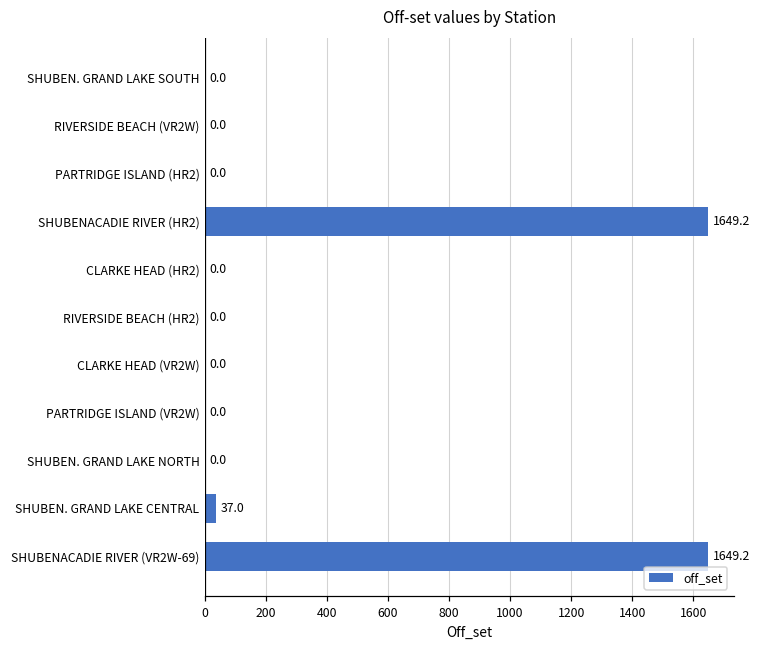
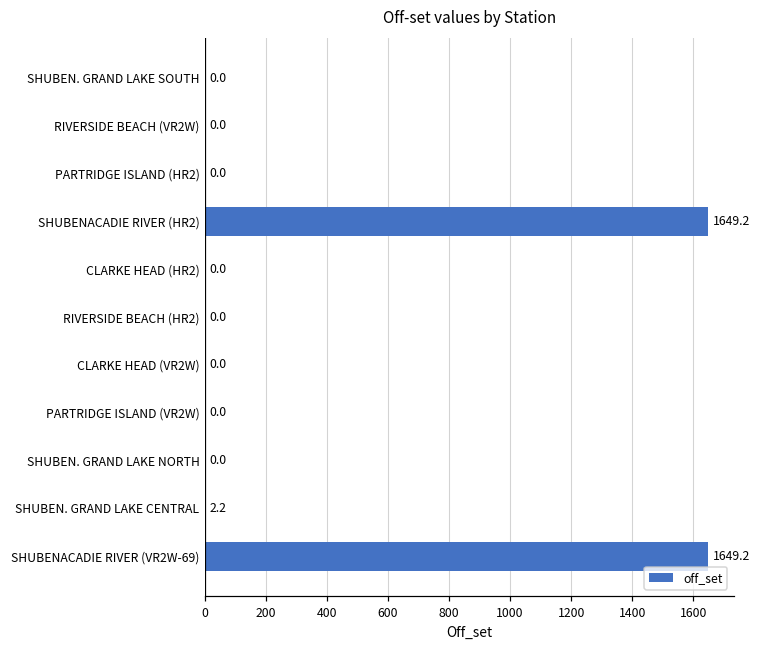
  {
    "SHUBEN. GRAND LAKE SOUTH": 0.0,
    "RIVERSIDE BEACH (VR2W)": 0.0,
    "PARTRIDGE ISLAND (HR2)": 0.0,
    "SHUBENACADIE RIVER (HR2)": 1649.2,
    "CLARKE HEAD (HR2)": 0.0,
    "RIVERSIDE BEACH (HR2)": 0.0,
    "CLARKE HEAD (VR2W)": 0.0,
    "PARTRIDGE ISLAND (VR2W)": 0.0,
    "SHUBEN. GRAND LAKE NORTH": 0.0,
-   "SHUBEN. GRAND LAKE CENTRAL": 37.0,
+   "SHUBEN. GRAND LAKE CENTRAL": 2.2,
    "SHUBENACADIE RIVER (VR2W-69)": 1649.2
  }
